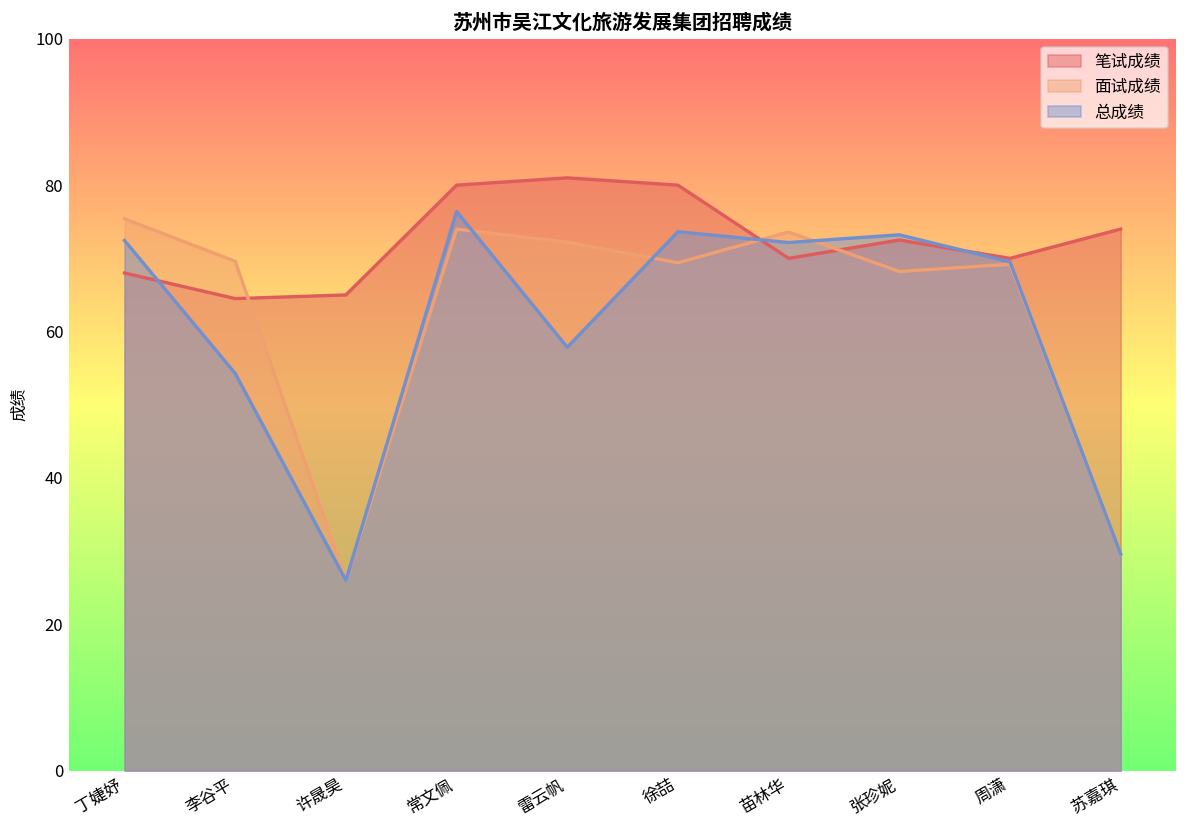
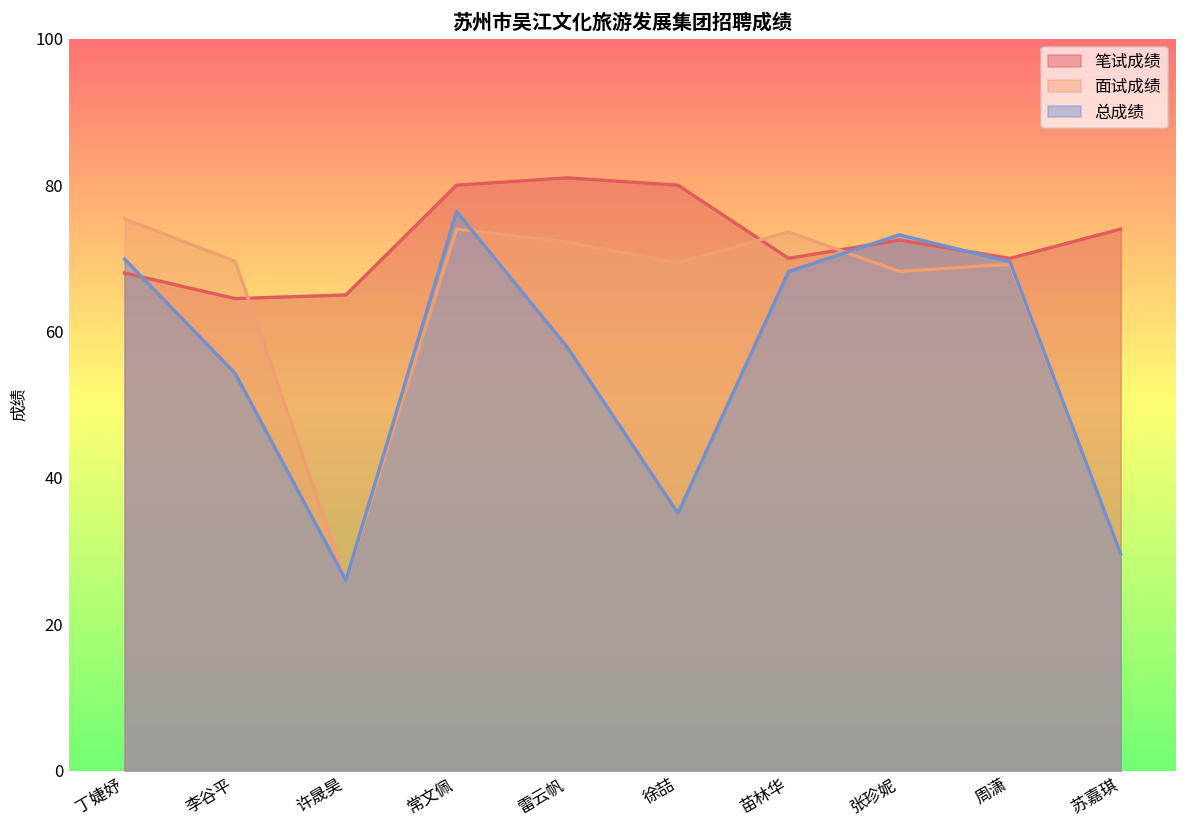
  {
    "总成绩": {
-     "丁婕妤": 72,
+     "丁婕妤": 70,
      "李谷平": 54,
      "常文佩": 76,
      "雷云帆": 58,
-     "徐喆": 74,
-     "苗林华": 72,
+     "徐喆": 35,
+     "苗林华": 68,
      "张珍妮": 73
    }
  }
